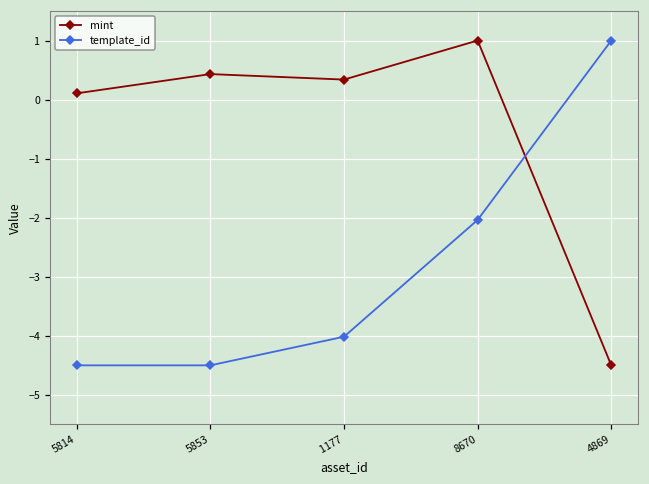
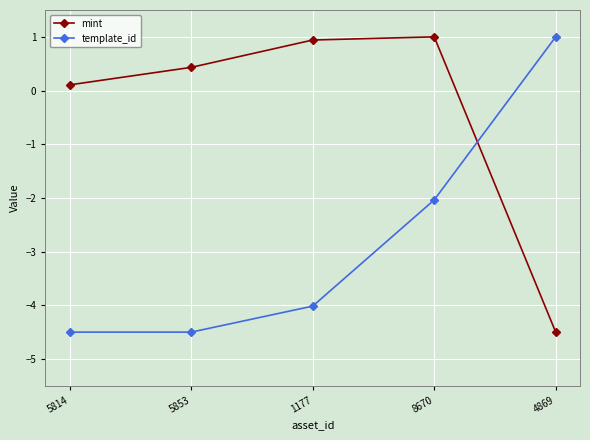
  {
    "mint": {
      "5814": 0.1,
      "5853": 0.4,
-     "1177": 0.3,
+     "1177": 0.9,
      "8670": 1.0,
      "4869": -4.5
    },
    "template_id": {
      "5814": -4.5,
      "5853": -4.5,
      "1177": -4.0,
      "8670": -2.0,
      "4869": 1.0
    }
  }
